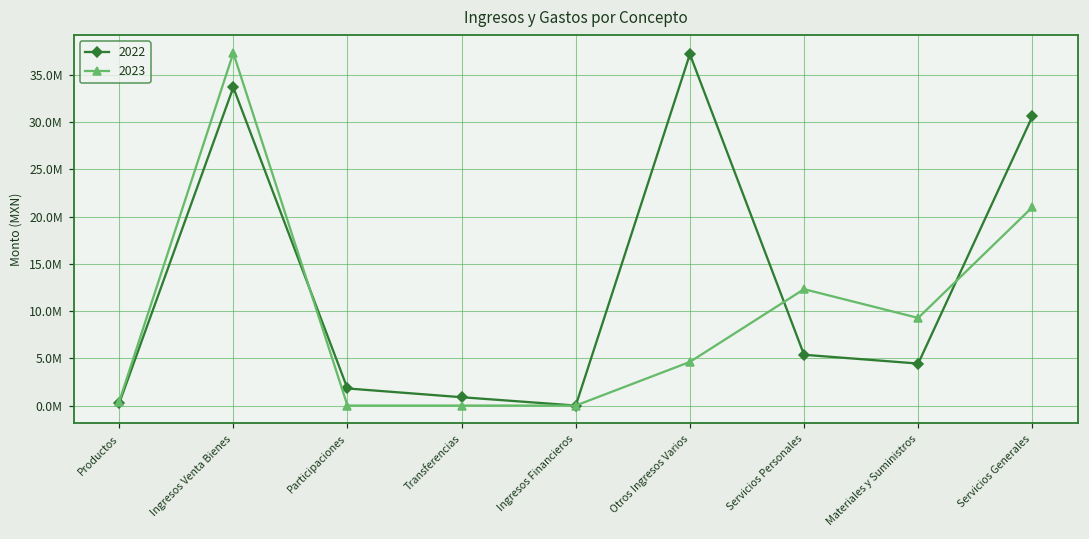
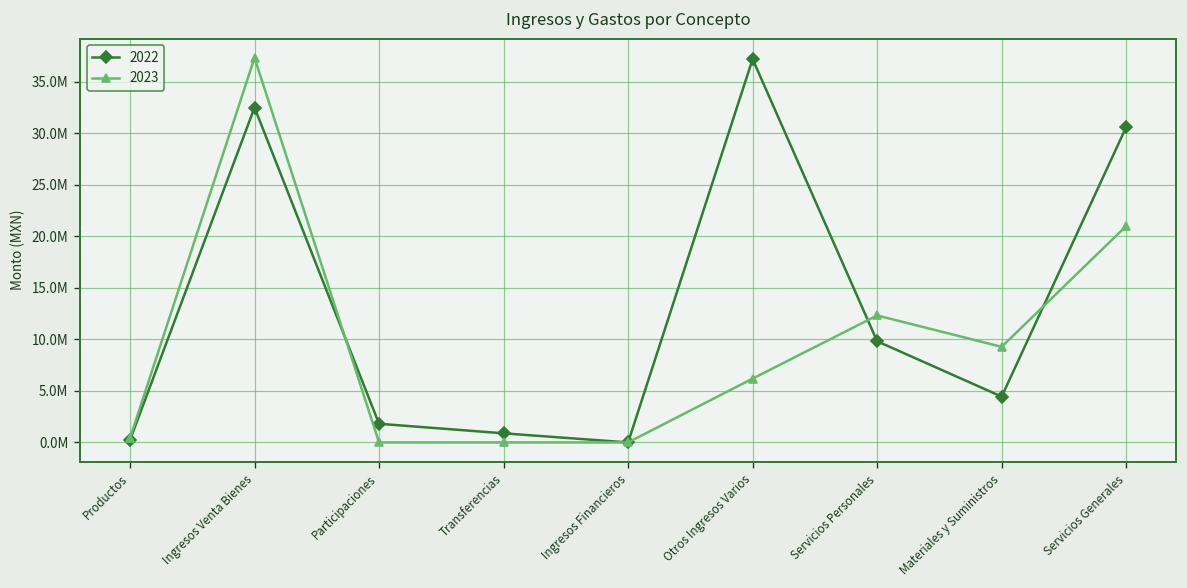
  {
    "2022": {
-     "Ingresos Venta Bienes": 34000000,
+     "Ingresos Venta Bienes": 32000000,
      "Participaciones": 2000000,
      "Transferencias": 1000000,
      "Otros Ingresos Varios": 37000000,
-     "Servicios Personales": 5000000,
+     "Servicios Personales": 10000000,
      "Materiales y Suministros": 4000000,
      "Servicios Generales": 31000000
    },
    "2023": {
      "Ingresos Venta Bienes": 37000000,
      "Participaciones": 0,
      "Transferencias": 0,
-     "Otros Ingresos Varios": 5000000,
+     "Otros Ingresos Varios": 6000000,
      "Servicios Personales": 12000000,
      "Materiales y Suministros": 9000000,
      "Servicios Generales": 21000000
    }
  }
